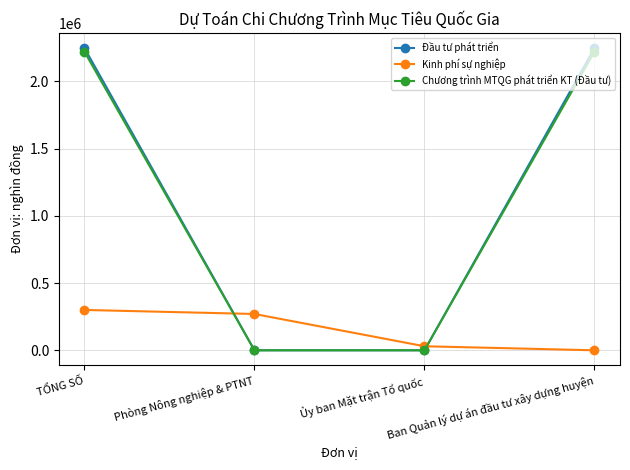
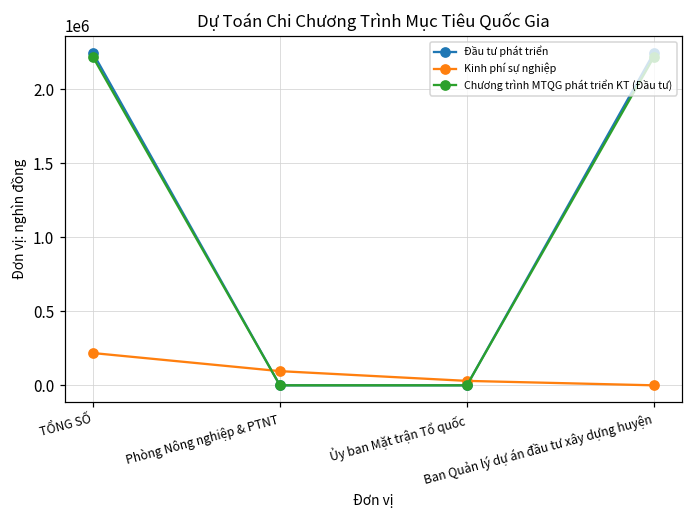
  {
    "Đầu tư phát triển": {
      "TỔNG SỐ": 2250000
    },
    "Kinh phí sự nghiệp": {
-     "TỔNG SỐ": 300000,
-     "Phòng Nông nghiệp & PTNT": 270000,
+     "TỔNG SỐ": 220000,
+     "Phòng Nông nghiệp & PTNT": 100000,
      "Ủy ban Mặt trận Tổ quốc": 30000,
      "Ban Quản lý dự án đầu tư xây dựng huyện": 0
    },
    "Chương trình MTQG phát triển KT (Đầu tư)": {
      "TỔNG SỐ": 2220000
    }
  }
